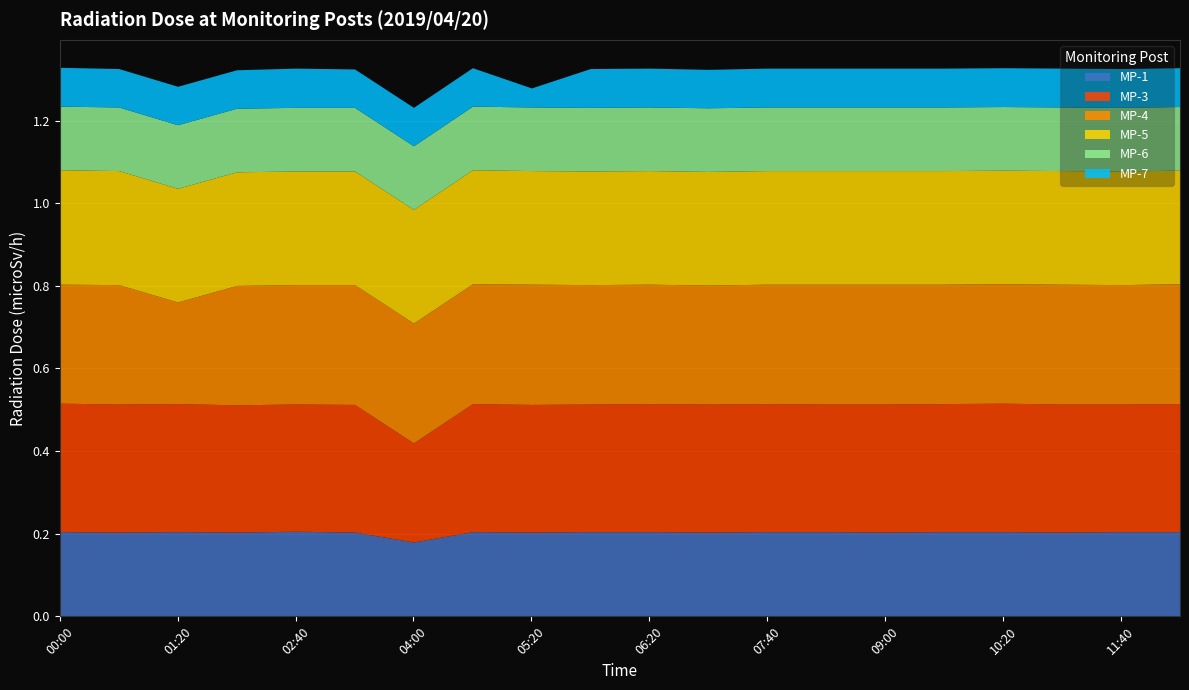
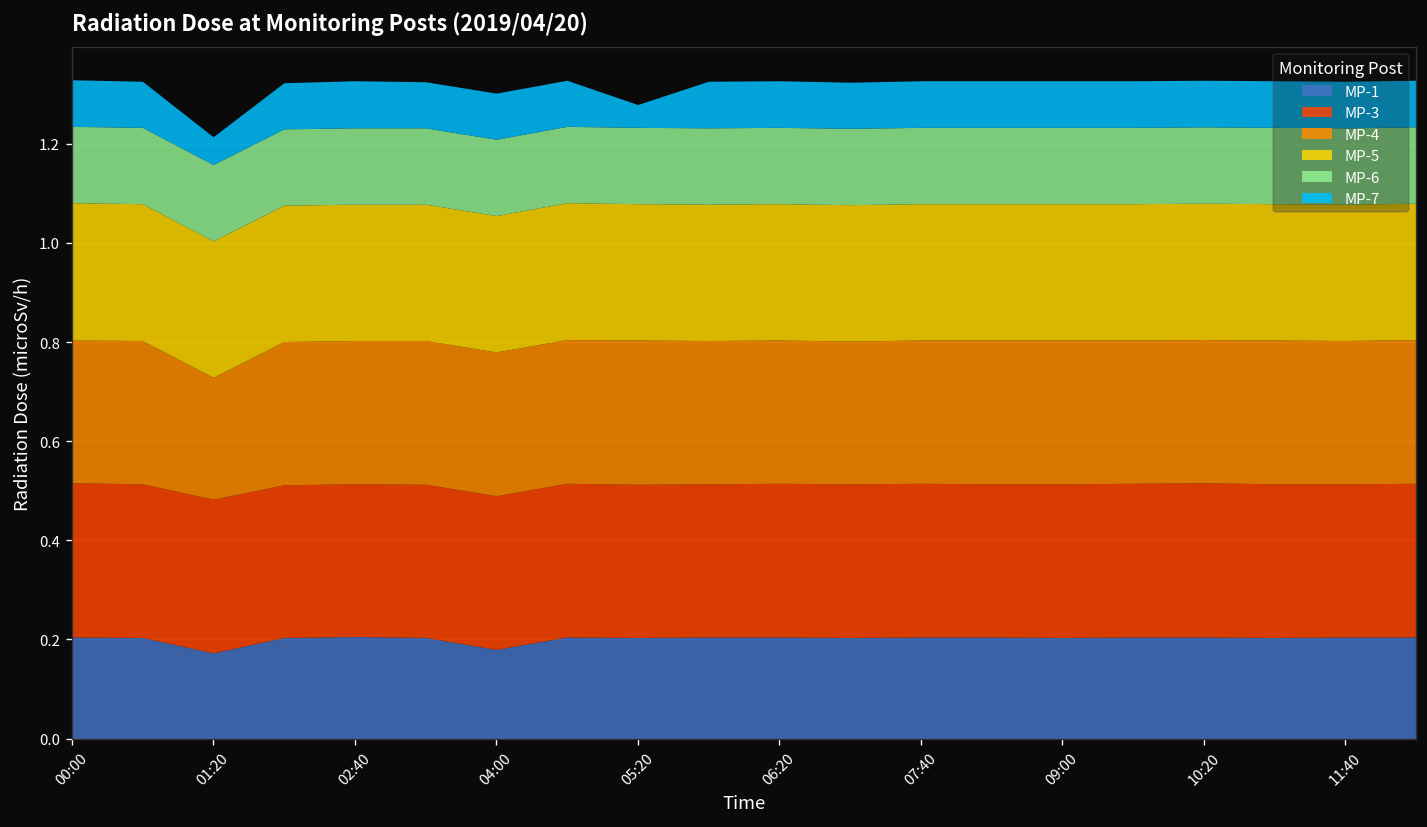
  {
    "MP-1": {
      "00:00": 0.21,
-     "01:20": 0.21,
+     "01:20": 0.17,
      "02:40": 0.21,
      "04:00": 0.18,
      "05:20": 0.20,
      "06:20": 0.21,
      "07:40": 0.21,
      "09:00": 0.20,
      "10:20": 0.21,
      "11:40": 0.21
    },
    "MP-3": {
      "00:00": 0.31,
      "01:20": 0.31,
      "02:40": 0.31,
-     "04:00": 0.24,
+     "04:00": 0.31,
      "05:20": 0.31,
      "06:20": 0.31,
      "07:40": 0.31,
      "09:00": 0.31,
      "10:20": 0.31,
      "11:40": 0.31
    },
    "MP-4": {
      "00:00": 0.29,
      "01:20": 0.25,
      "02:40": 0.29,
      "04:00": 0.29,
      "05:20": 0.29,
      "06:20": 0.29,
      "07:40": 0.29,
      "09:00": 0.29,
      "10:20": 0.29,
      "11:40": 0.29
    },
    "MP-5": {
      "00:00": 0.28,
      "01:20": 0.28,
      "02:40": 0.27,
      "04:00": 0.28,
      "05:20": 0.28,
      "06:20": 0.28,
      "07:40": 0.28,
      "09:00": 0.28,
      "10:20": 0.28
    },
    "MP-6": {
      "00:00": 0.15,
      "01:20": 0.15,
      "02:40": 0.15,
      "04:00": 0.15,
      "05:20": 0.15,
      "06:20": 0.15,
      "07:40": 0.15,
      "09:00": 0.15,
      "10:20": 0.15
    },
    "MP-7": {
      "00:00": 0.09,
-     "01:20": 0.09,
+     "01:20": 0.06,
      "02:40": 0.09,
      "04:00": 0.09,
      "05:20": 0.05,
      "06:20": 0.09,
      "07:40": 0.09,
      "09:00": 0.09,
      "10:20": 0.09
    }
  }
